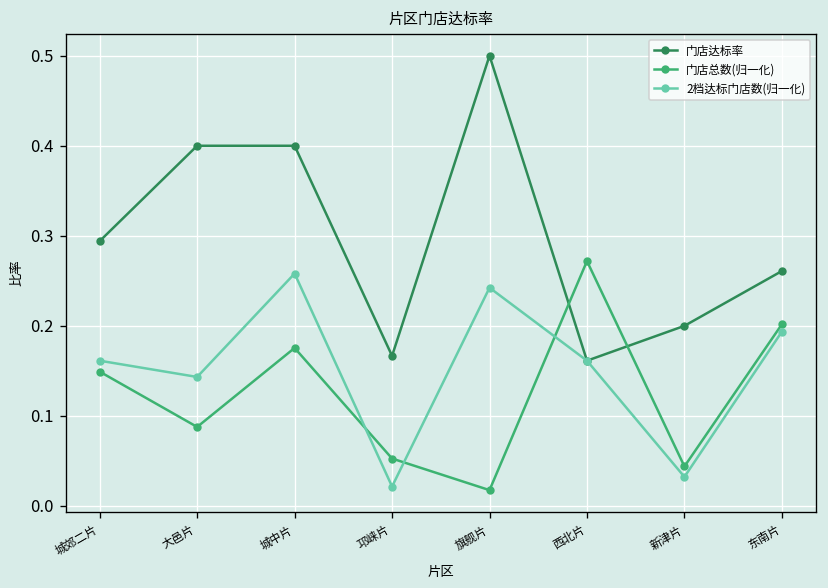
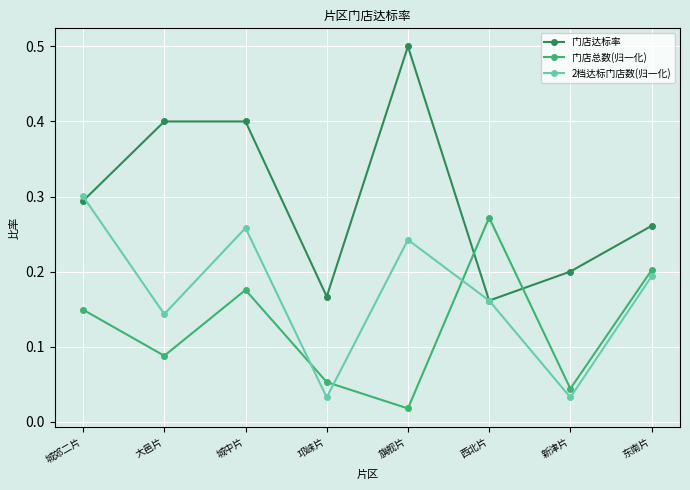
  {
    "2档达标门店数(归一化)": {
-     "城郊二片": 0.16,
+     "城郊二片": 0.30,
      "大邑片": 0.14,
      "城中片": 0.26,
-     "邛崃片": 0.02,
+     "邛崃片": 0.03,
      "旗舰片": 0.24,
      "新津片": 0.03,
      "东南片": 0.19
    }
  }
